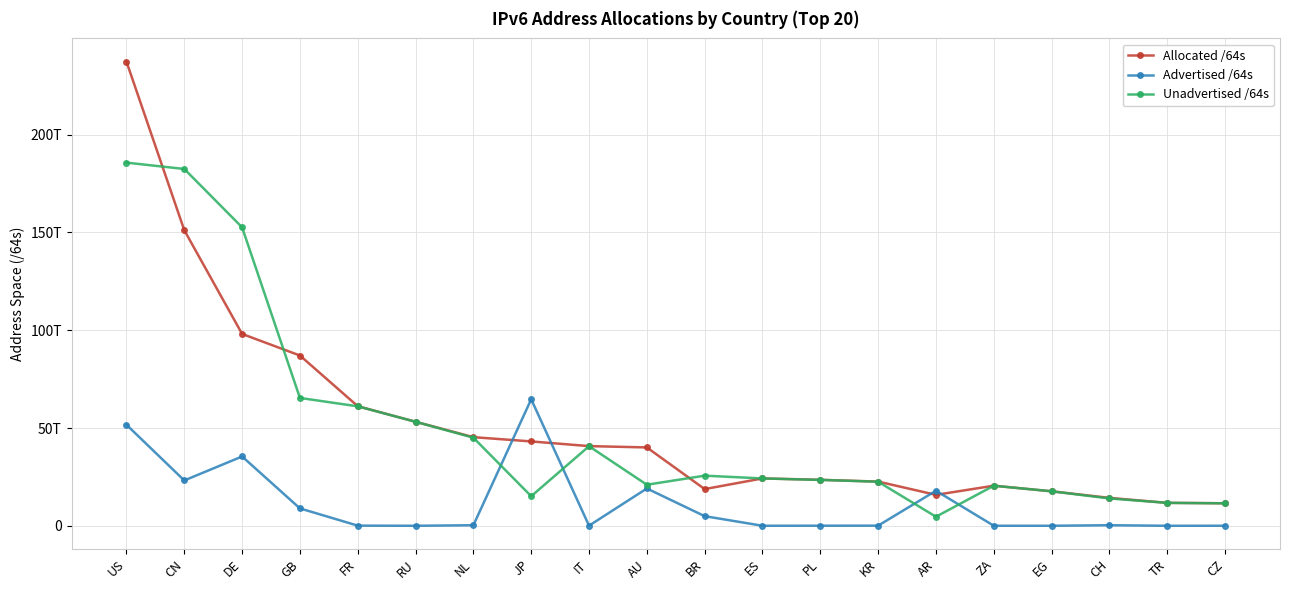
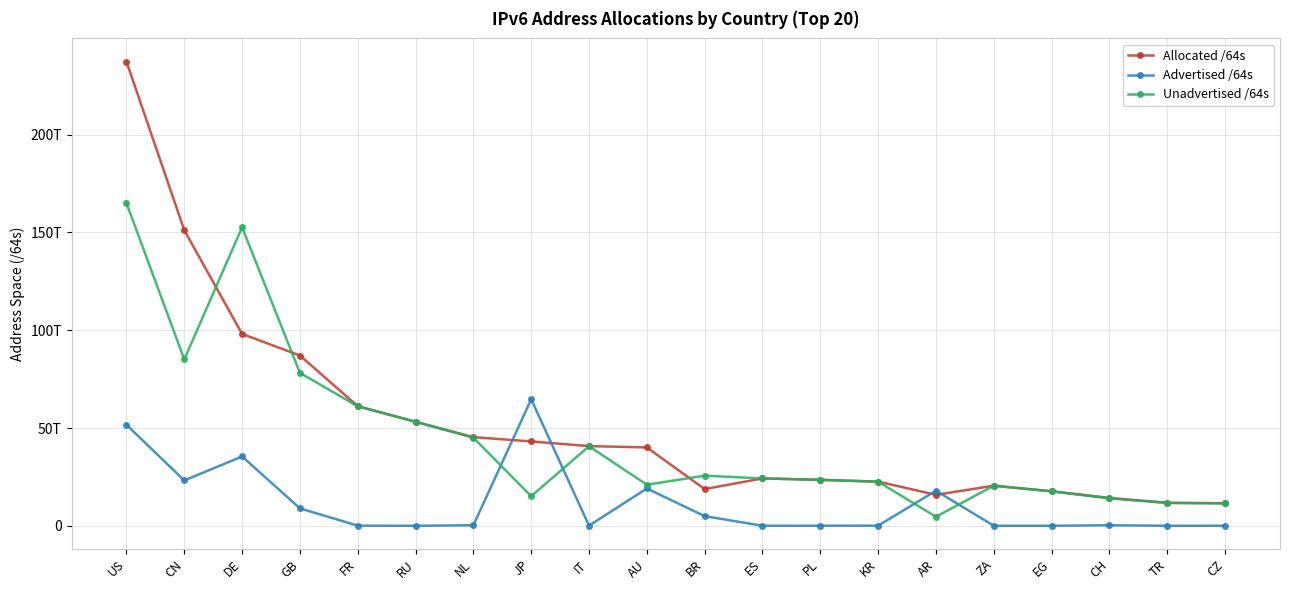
  {
    "Allocated /64s": {
      "US": "237T",
      "CN": "151T",
      "DE": "98T",
      "GB": "87T",
      "JP": "43T",
      "AU": "40T",
      "BR": "19T",
      "AR": "16T"
    },
    "Advertised /64s": {
      "US": "52T",
      "CN": "23T",
      "DE": "35T",
      "GB": "9T",
      "FR": "0T",
      "RU": "0T",
      "NL": "0T",
      "JP": "65T",
      "IT": "0T",
      "AU": "19T",
      "BR": "5T",
      "ES": "0T",
      "PL": "0T",
      "KR": "0T",
      "AR": "18T",
      "ZA": "0T",
      "EG": "0T",
      "CH": "0T",
      "TR": "0T",
      "CZ": "0T"
    },
    "Unadvertised /64s": {
-     "US": "186T",
-     "CN": "182T",
+     "US": "165T",
+     "CN": "85T",
      "DE": "153T",
-     "GB": "65T",
+     "GB": "78T",
      "JP": "15T",
      "AU": "21T",
      "BR": "26T",
      "AR": "5T"
    }
  }
